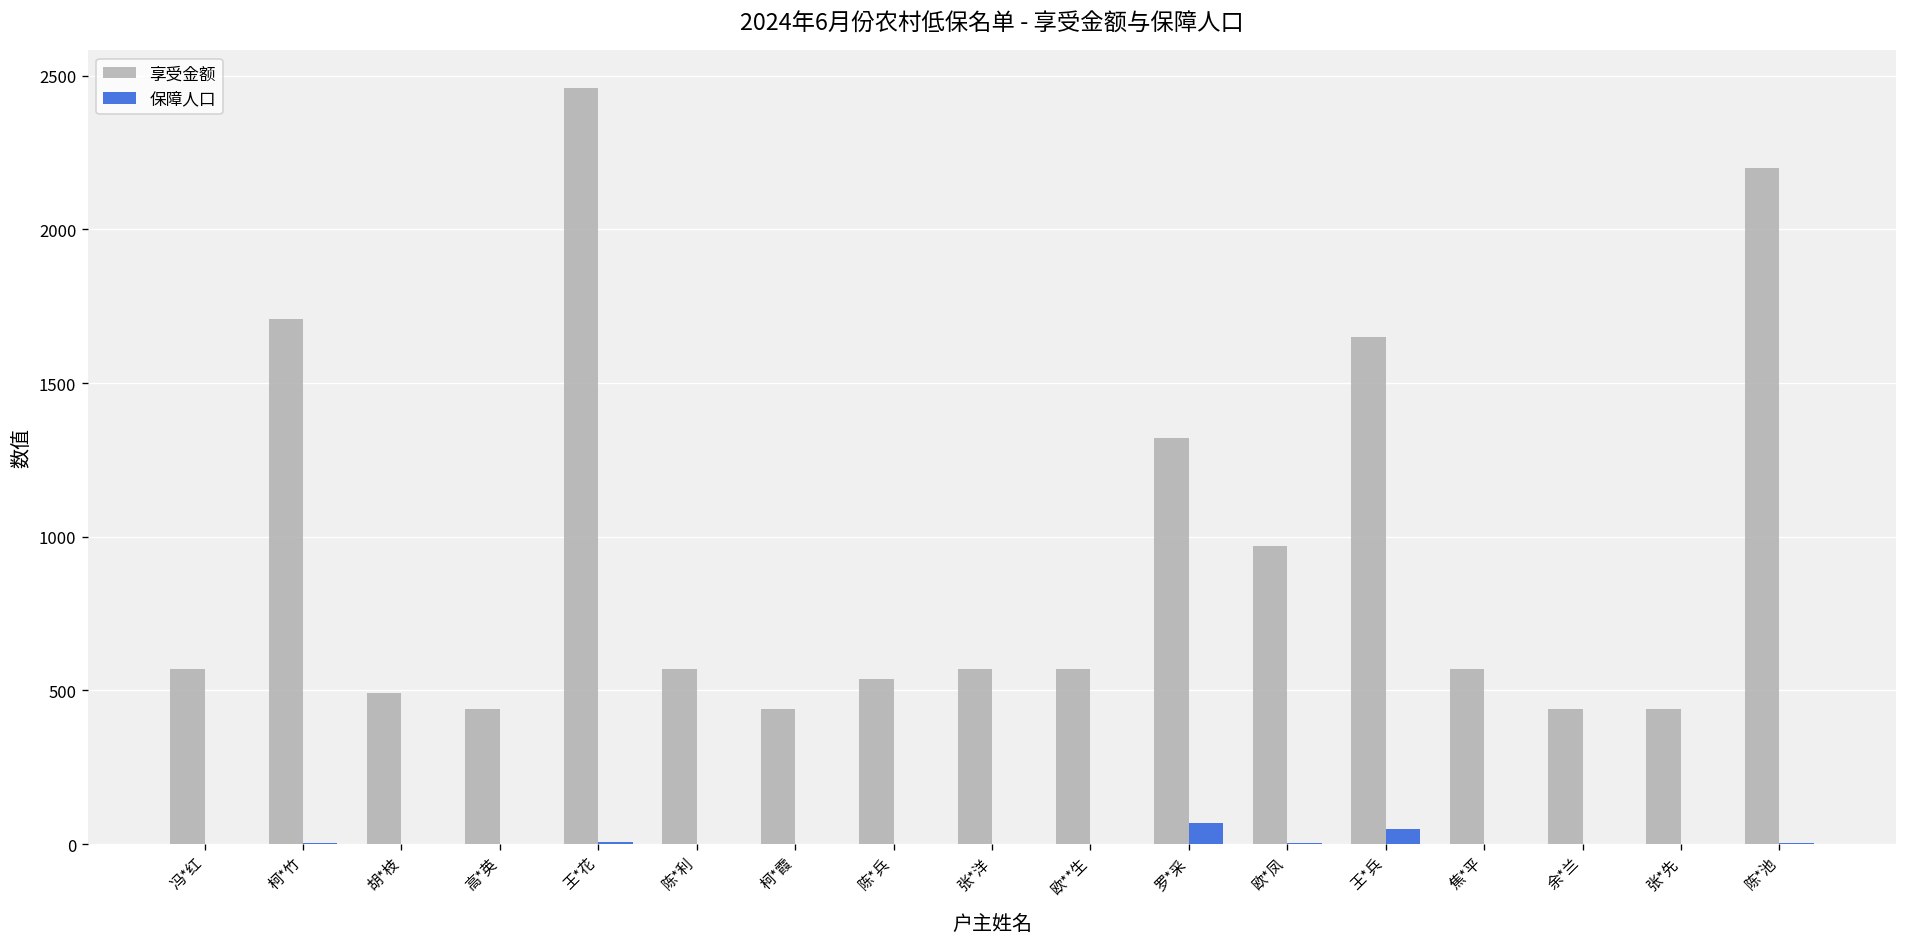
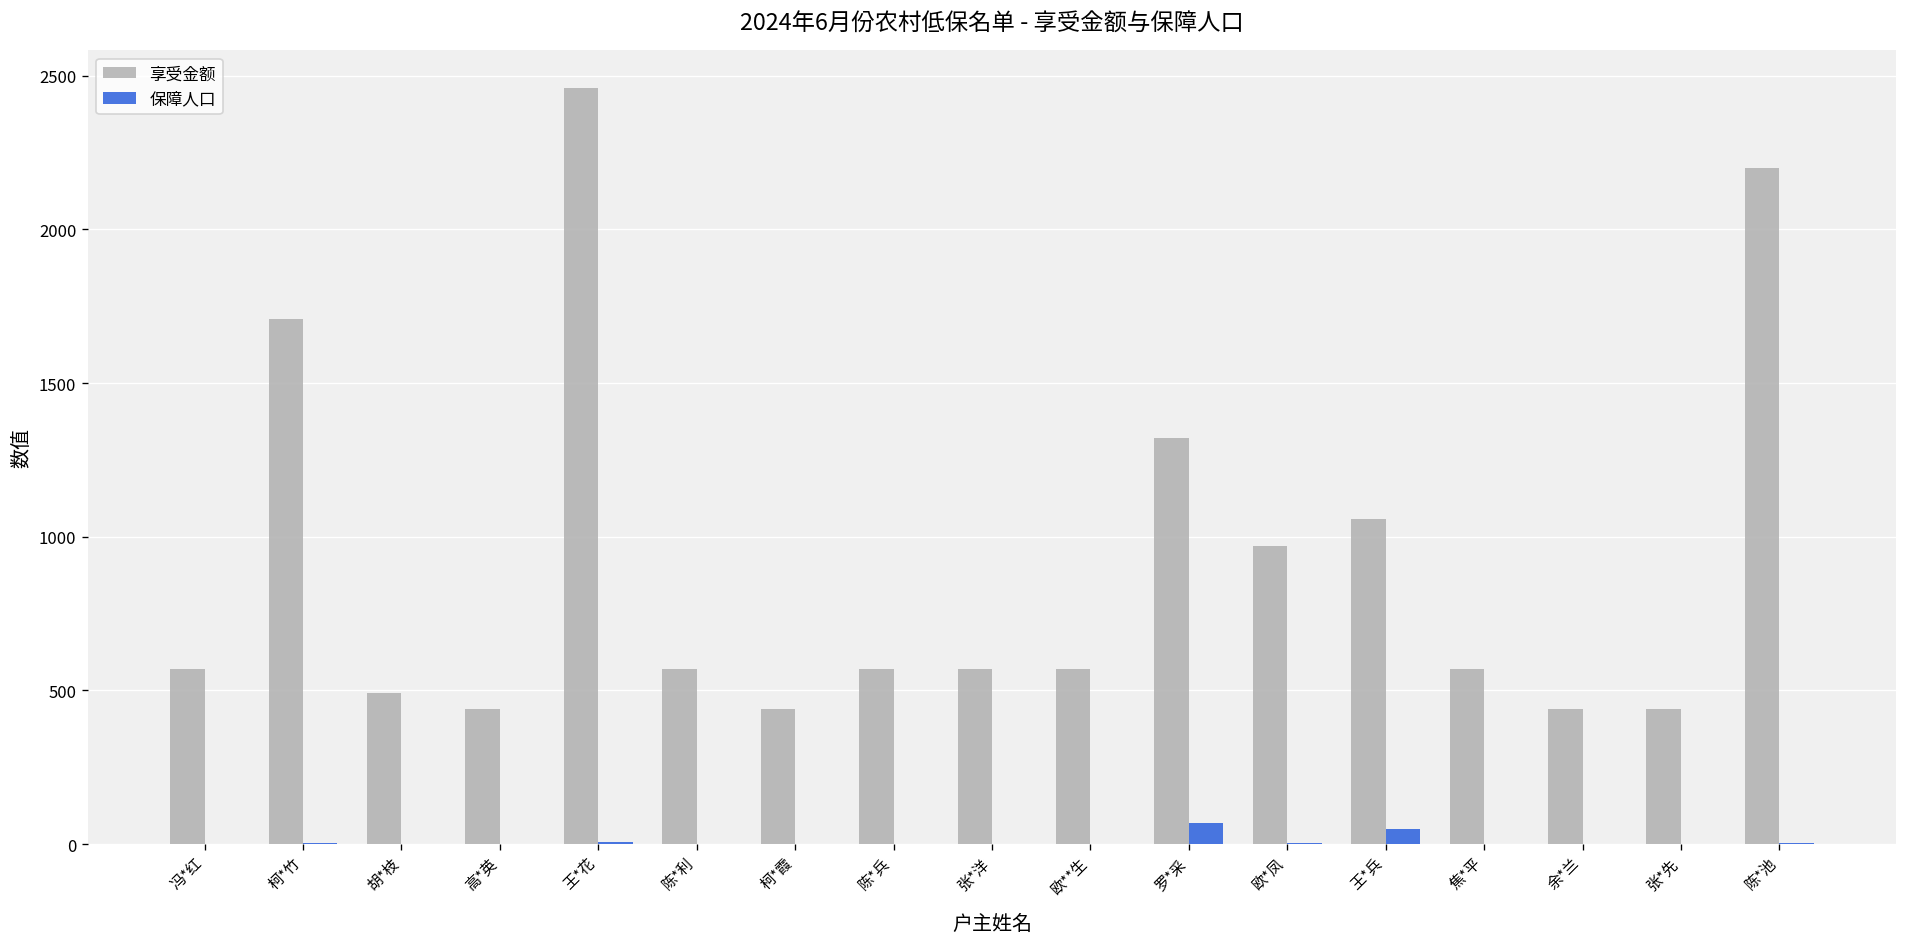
  {
    "享受金额": {
      "冯*红": 570,
      "柯*竹": 1710,
      "胡*枝": 490,
      "高*英": 440,
      "王*花": 2460,
      "陈*利": 570,
      "柯*霞": 440,
-     "陈*兵": 540,
+     "陈*兵": 570,
      "张*洋": 570,
      "欧**生": 570,
      "罗*采": 1320,
      "欧*凤": 970,
-     "王*兵": 1650,
+     "王*兵": 1060,
      "焦*平": 570,
      "余*兰": 440,
      "张*先": 440,
      "陈*池": 2200
    },
    "保障人口": {
      "罗*采": 70,
      "王*兵": 50
    }
  }
